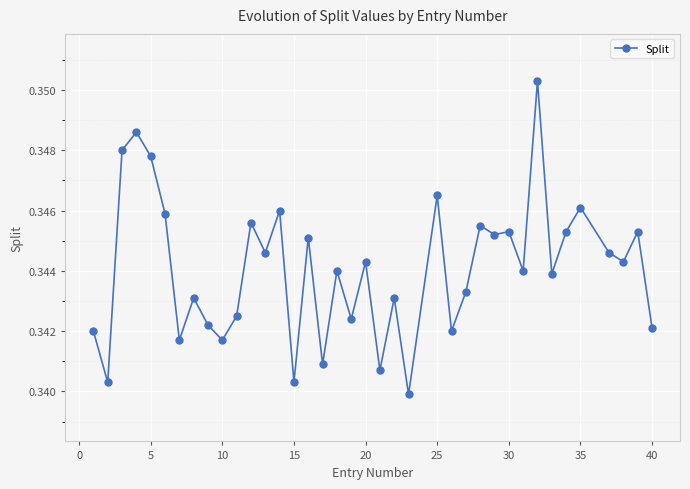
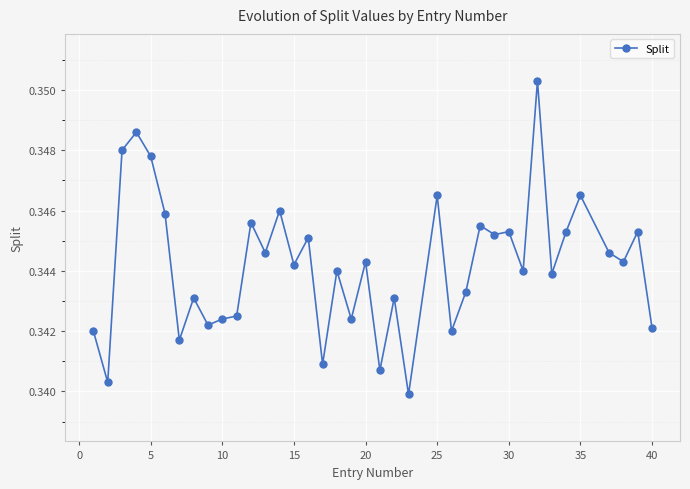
  {
    "5": 0.3478,
-   "10": 0.3417,
-   "15": 0.3403,
+   "10": 0.3424,
+   "15": 0.3442,
    "20": 0.3443,
    "25": 0.3465,
    "30": 0.3453,
-   "35": 0.3461,
+   "35": 0.3465,
    "40": 0.3421
  }
